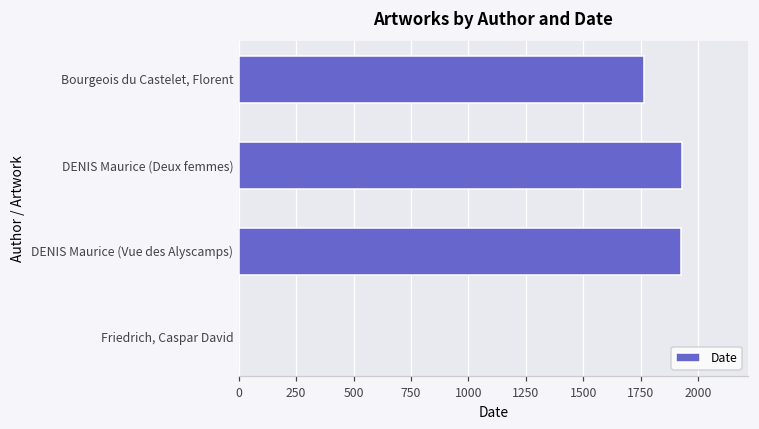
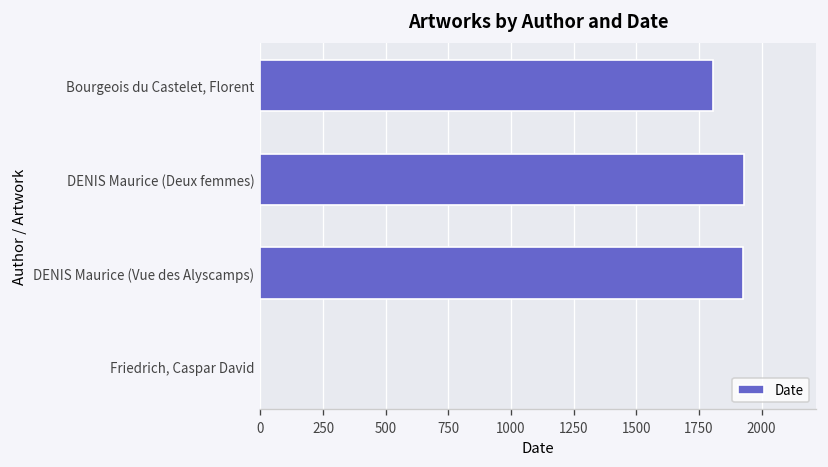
  {
-   "Bourgeois du Castelet, Florent": 1760,
+   "Bourgeois du Castelet, Florent": 1810,
    "DENIS Maurice (Deux femmes)": 1930,
    "DENIS Maurice (Vue des Alyscamps)": 1930,
    "Friedrich, Caspar David": 0
  }
